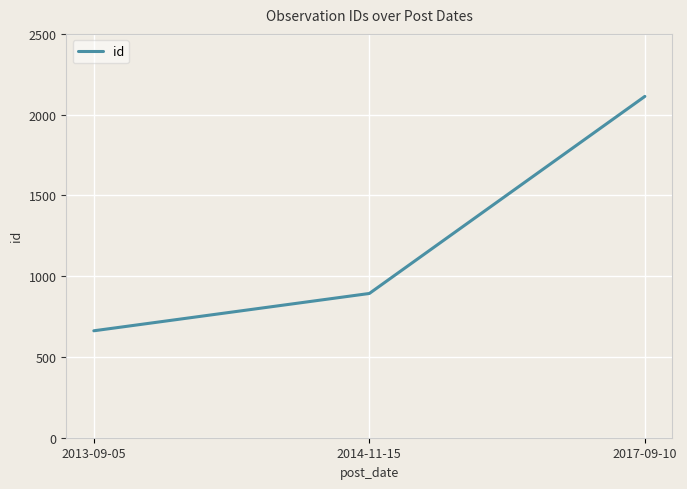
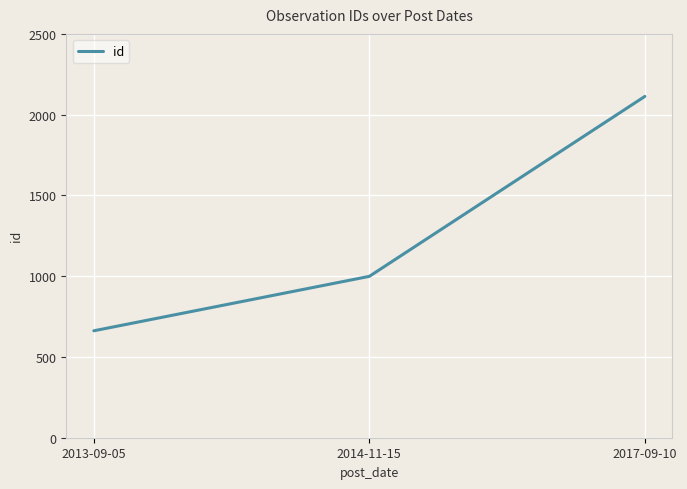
  {
    "2013-09-05": 660,
-   "2014-11-15": 890,
+   "2014-11-15": 1000,
    "2017-09-10": 2110
  }
